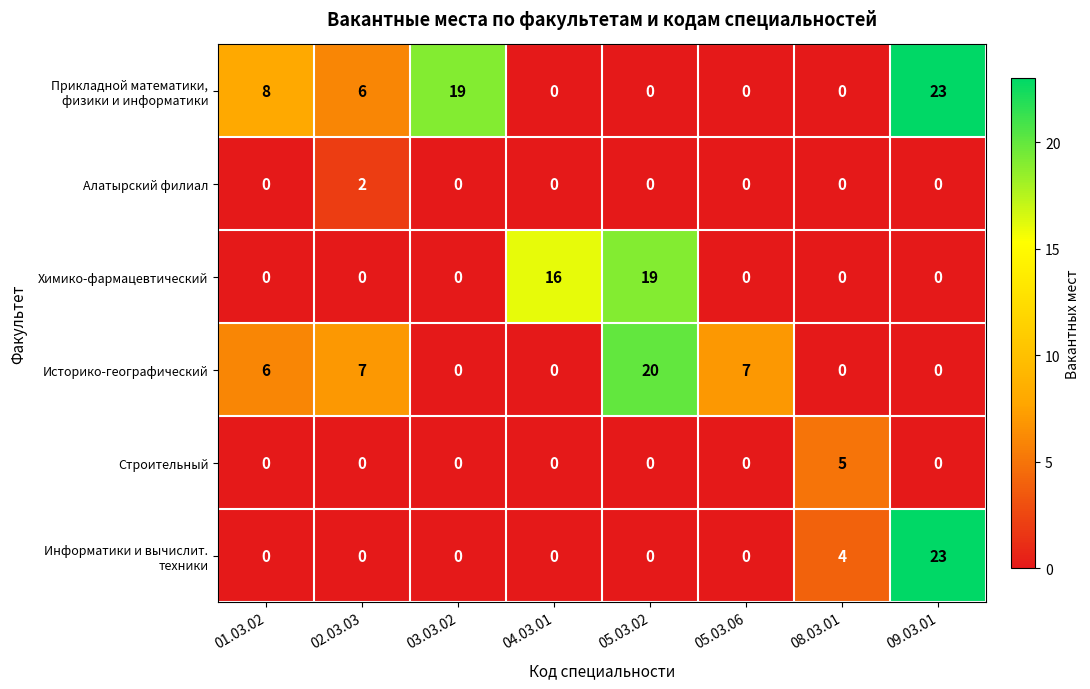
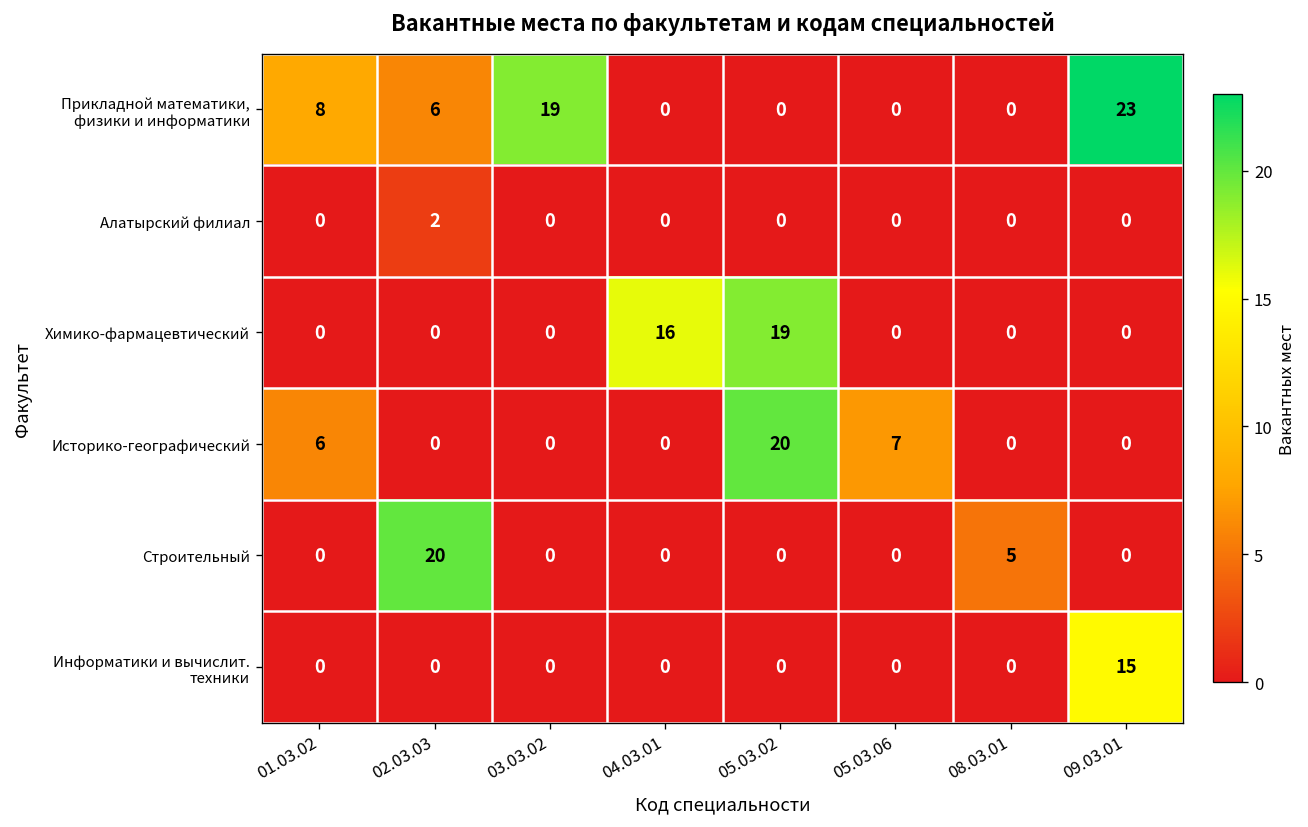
  {
    "Прикладной математики, физики и информатики": {
      "01.03.02": 8,
      "02.03.03": 6,
      "03.03.02": 19,
      "04.03.01": 0,
      "05.03.02": 0,
      "05.03.06": 0,
      "08.03.01": 0,
      "09.03.01": 23
    },
    "Алатырский филиал": {
      "01.03.02": 0,
      "02.03.03": 2,
      "03.03.02": 0,
      "04.03.01": 0,
      "05.03.02": 0,
      "05.03.06": 0,
      "08.03.01": 0,
      "09.03.01": 0
    },
    "Химико-фармацевтический": {
      "01.03.02": 0,
      "02.03.03": 0,
      "03.03.02": 0,
      "04.03.01": 16,
      "05.03.02": 19,
      "05.03.06": 0,
      "08.03.01": 0,
      "09.03.01": 0
    },
    "Историко-географический": {
      "01.03.02": 6,
-     "02.03.03": 7,
+     "02.03.03": 0,
      "03.03.02": 0,
      "04.03.01": 0,
      "05.03.02": 20,
      "05.03.06": 7,
      "08.03.01": 0,
      "09.03.01": 0
    },
    "Строительный": {
      "01.03.02": 0,
-     "02.03.03": 0,
+     "02.03.03": 20,
      "03.03.02": 0,
      "04.03.01": 0,
      "05.03.02": 0,
      "05.03.06": 0,
      "08.03.01": 5,
      "09.03.01": 0
    },
    "Информатики и вычислит. техники": {
      "01.03.02": 0,
      "02.03.03": 0,
      "03.03.02": 0,
      "04.03.01": 0,
      "05.03.02": 0,
      "05.03.06": 0,
-     "08.03.01": 4,
-     "09.03.01": 23
+     "08.03.01": 0,
+     "09.03.01": 15
    }
  }
